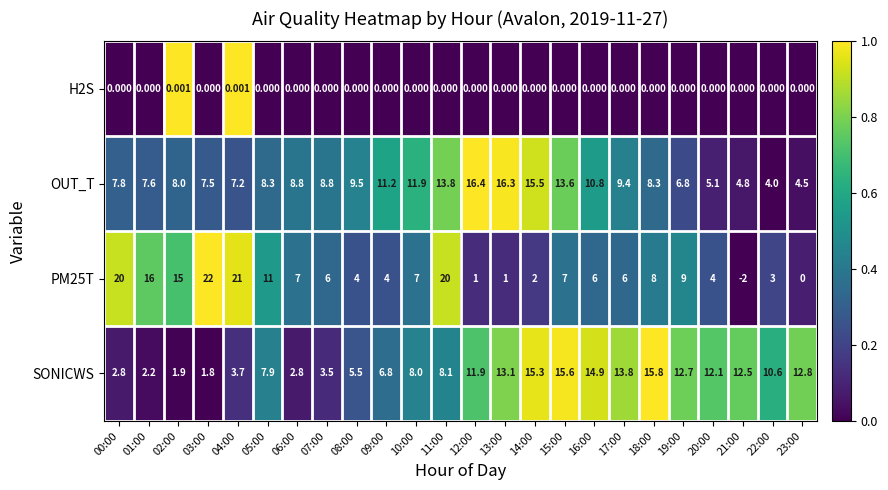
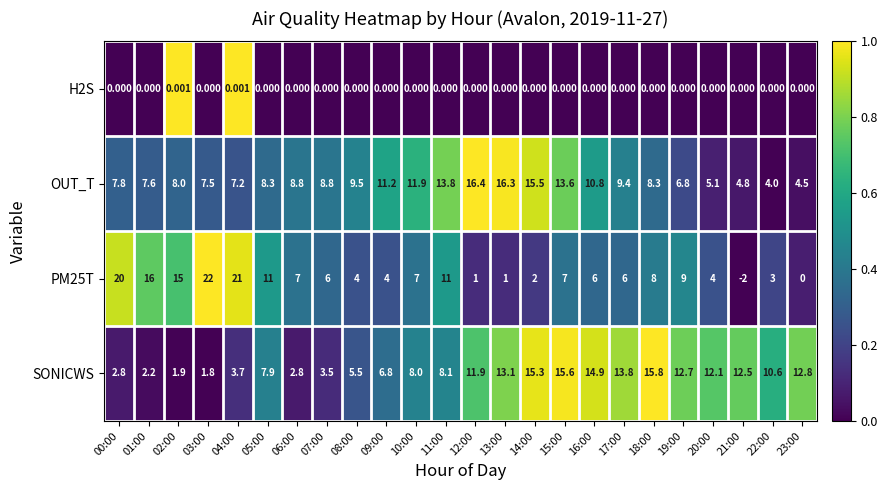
  {
    "H2S": {
      "00:00": 0.000,
      "01:00": 0.000,
      "02:00": 0.001,
      "03:00": 0.000,
      "04:00": 0.001,
      "05:00": 0.000,
      "06:00": 0.000,
      "07:00": 0.000,
      "08:00": 0.000,
      "09:00": 0.000,
      "10:00": 0.000,
      "11:00": 0.000,
      "12:00": 0.000,
      "13:00": 0.000,
      "14:00": 0.000,
      "15:00": 0.000,
      "16:00": 0.000,
      "17:00": 0.000,
      "18:00": 0.000,
      "19:00": 0.000,
      "20:00": 0.000,
      "21:00": 0.000,
      "22:00": 0.000,
      "23:00": 0.000
    },
    "OUT_T": {
      "00:00": 7.8,
      "01:00": 7.6,
      "02:00": 8.0,
      "03:00": 7.5,
      "04:00": 7.2,
      "05:00": 8.3,
      "06:00": 8.8,
      "07:00": 8.8,
      "08:00": 9.5,
      "09:00": 11.2,
      "10:00": 11.9,
      "11:00": 13.8,
      "12:00": 16.4,
      "13:00": 16.3,
      "14:00": 15.5,
      "15:00": 13.6,
      "16:00": 10.8,
      "17:00": 9.4,
      "18:00": 8.3,
      "19:00": 6.8,
      "20:00": 5.1,
      "21:00": 4.8,
      "22:00": 4.0,
      "23:00": 4.5
    },
    "PM25T": {
      "00:00": 20,
      "01:00": 16,
      "02:00": 15,
      "03:00": 22,
      "04:00": 21,
      "05:00": 11,
      "06:00": 7,
      "07:00": 6,
      "08:00": 4,
      "09:00": 4,
      "10:00": 7,
-     "11:00": 20,
+     "11:00": 11,
      "12:00": 1,
      "13:00": 1,
      "14:00": 2,
      "15:00": 7,
      "16:00": 6,
      "17:00": 6,
      "18:00": 8,
      "19:00": 9,
      "20:00": 4,
      "21:00": -2,
      "22:00": 3,
      "23:00": 0
    },
    "SONICWS": {
      "00:00": 2.8,
      "01:00": 2.2,
      "02:00": 1.9,
      "03:00": 1.8,
      "04:00": 3.7,
      "05:00": 7.9,
      "06:00": 2.8,
      "07:00": 3.5,
      "08:00": 5.5,
      "09:00": 6.8,
      "10:00": 8.0,
      "11:00": 8.1,
      "12:00": 11.9,
      "13:00": 13.1,
      "14:00": 15.3,
      "15:00": 15.6,
      "16:00": 14.9,
      "17:00": 13.8,
      "18:00": 15.8,
      "19:00": 12.7,
      "20:00": 12.1,
      "21:00": 12.5,
      "22:00": 10.6,
      "23:00": 12.8
    }
  }
